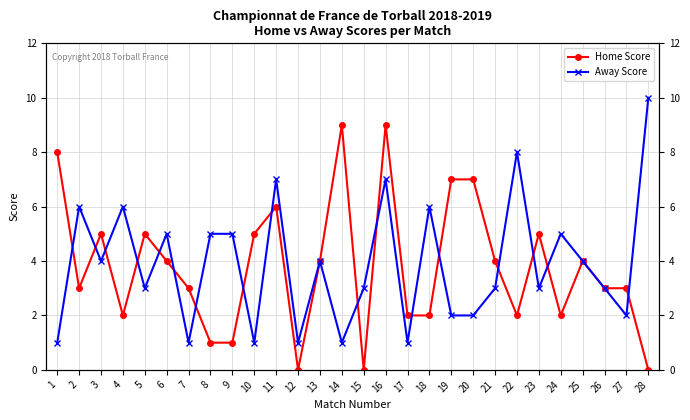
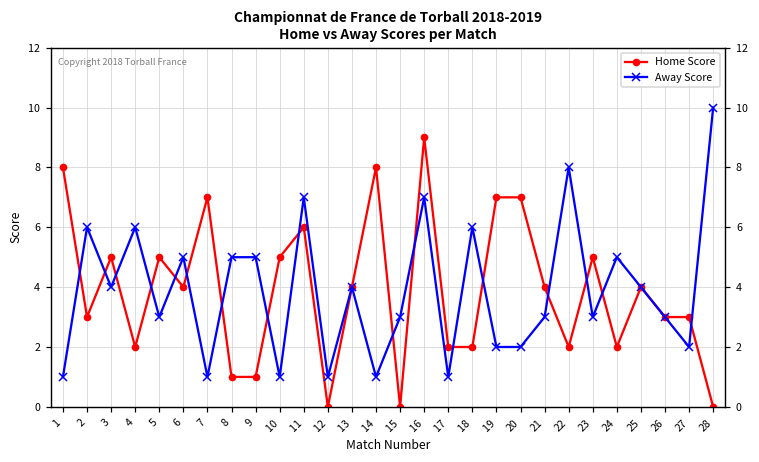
  {
    "Home Score": {
      "1": 8,
      "2": 3,
      "3": 5,
      "4": 2,
      "5": 5,
      "6": 4,
-     "7": 3,
+     "7": 7,
      "8": 1,
      "9": 1,
      "10": 5,
      "11": 6,
      "12": 0,
-     "14": 9,
+     "14": 8,
      "15": 0,
      "16": 9,
      "17": 2,
      "18": 2,
      "19": 7,
      "20": 7,
      "21": 4,
      "22": 2,
      "23": 5,
      "24": 2,
      "27": 3,
      "28": 0
    },
    "Away Score": {
      "1": 1,
      "2": 6,
      "3": 4,
      "4": 6,
      "5": 3,
      "6": 5,
      "7": 1,
      "8": 5,
      "9": 5,
      "10": 1,
      "11": 7,
      "12": 1,
      "14": 1,
      "15": 3,
      "16": 7,
      "17": 1,
      "18": 6,
      "19": 2,
      "20": 2,
      "21": 3,
      "22": 8,
      "23": 3,
      "24": 5,
      "27": 2,
      "28": 10
    }
  }
